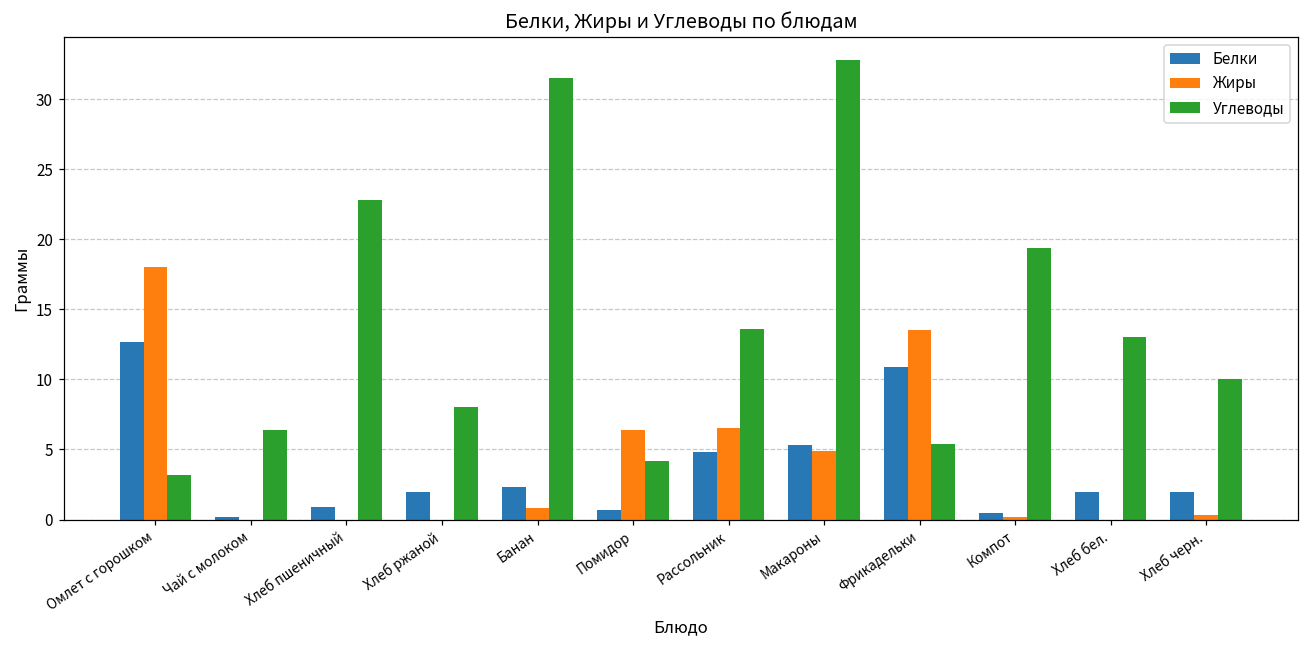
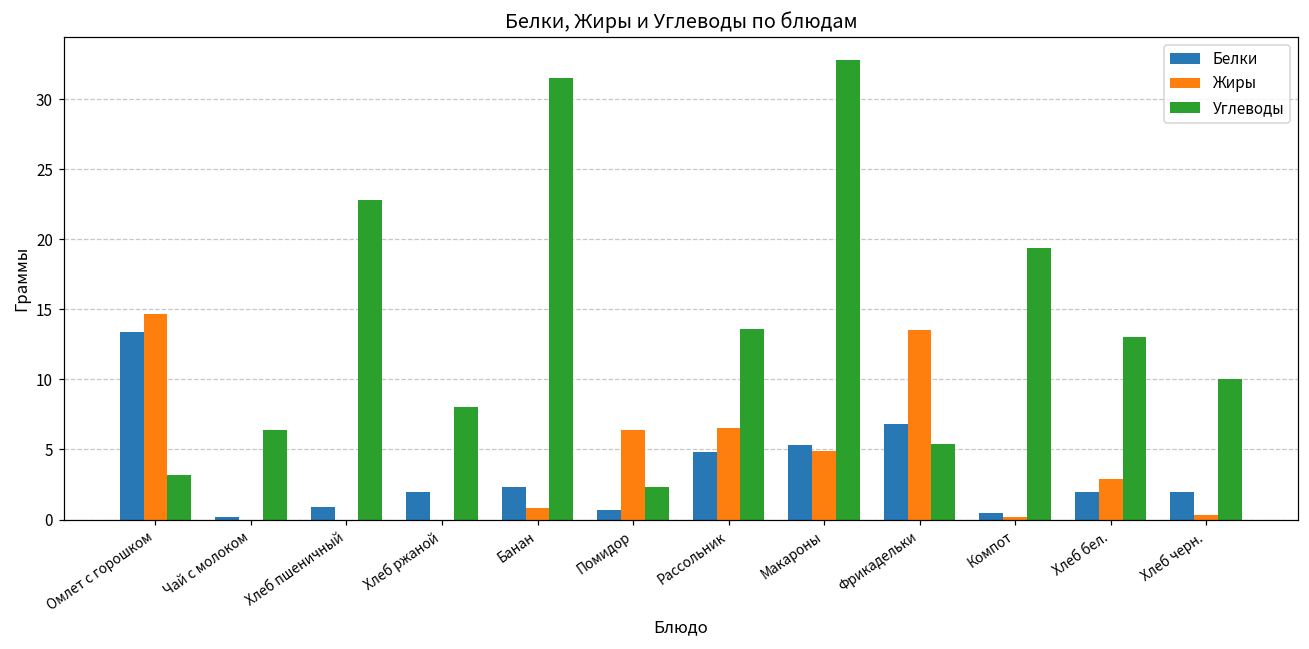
  {
    "Белки": {
-     "Омлет с горошком": 12.7,
+     "Омлет с горошком": 13.4,
      "Чай с молоком": 0.2,
      "Хлеб пшеничный": 0.9,
      "Хлеб ржаной": 2.0,
      "Банан": 2.3,
      "Помидор": 0.7,
      "Рассольник": 4.8,
      "Макароны": 5.3,
-     "Фрикадельки": 10.9,
+     "Фрикадельки": 6.8,
      "Компот": 0.5,
      "Хлеб бел.": 2.0,
      "Хлеб черн.": 2.0
    },
    "Жиры": {
-     "Омлет с горошком": 18.0,
+     "Омлет с горошком": 14.7,
      "Чай с молоком": 0.0,
      "Хлеб пшеничный": 0.0,
      "Хлеб ржаной": 0.0,
      "Банан": 0.8,
      "Помидор": 6.4,
      "Рассольник": 6.5,
      "Макароны": 4.9,
      "Фрикадельки": 13.5,
      "Компот": 0.2,
-     "Хлеб бел.": 0.0,
+     "Хлеб бел.": 2.9,
      "Хлеб черн.": 0.4
    },
    "Углеводы": {
      "Омлет с горошком": 3.2,
      "Чай с молоком": 6.4,
      "Хлеб пшеничный": 22.8,
      "Хлеб ржаной": 8.0,
      "Банан": 31.5,
-     "Помидор": 4.2,
+     "Помидор": 2.3,
      "Рассольник": 13.6,
      "Макароны": 32.8,
      "Фрикадельки": 5.4,
      "Компот": 19.4,
      "Хлеб бел.": 13.0,
      "Хлеб черн.": 10.0
    }
  }
